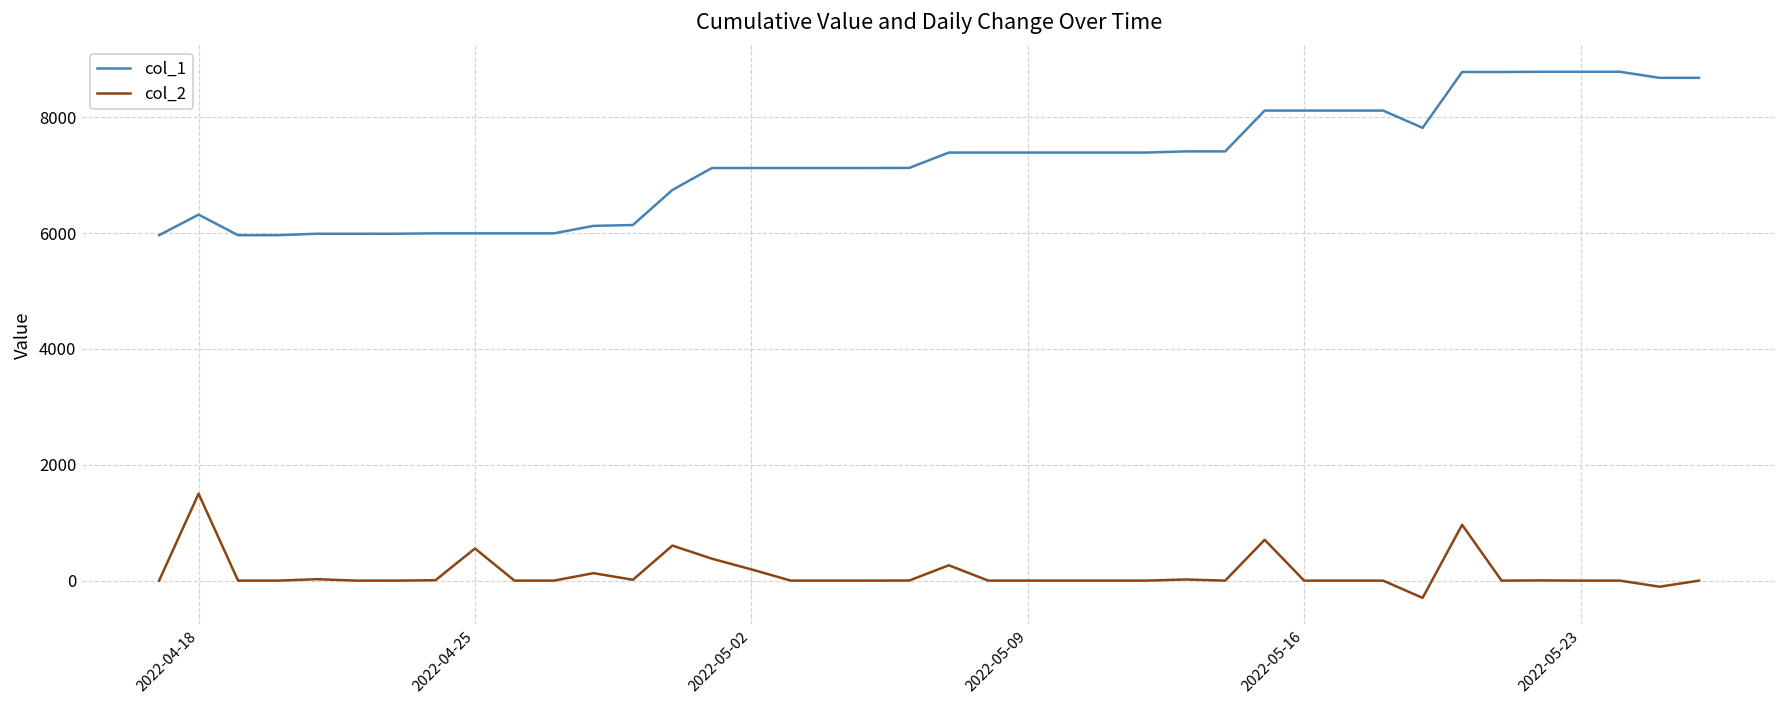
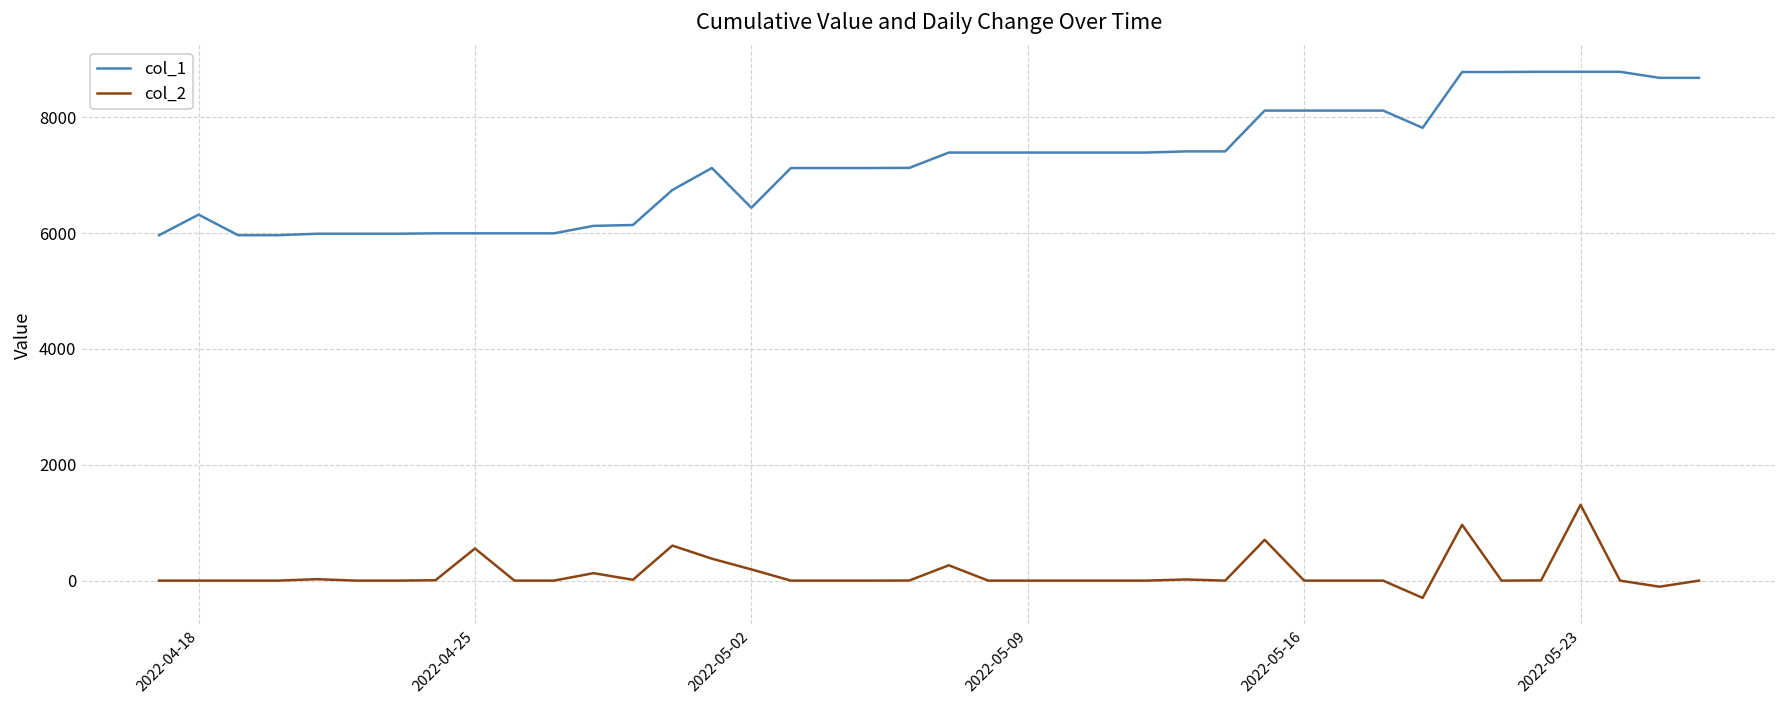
  {
    "col_1": {
      "2022-04-18": 6300,
      "2022-04-25": 6000,
-     "2022-05-02": 7100,
+     "2022-05-02": 6400,
      "2022-05-09": 7400,
      "2022-05-16": 8100,
      "2022-05-23": 8800
    },
    "col_2": {
-     "2022-04-18": 1500,
+     "2022-04-18": 0,
      "2022-04-25": 600,
      "2022-05-02": 200,
      "2022-05-09": 0,
      "2022-05-16": 0,
-     "2022-05-23": 0
+     "2022-05-23": 1300
    }
  }
